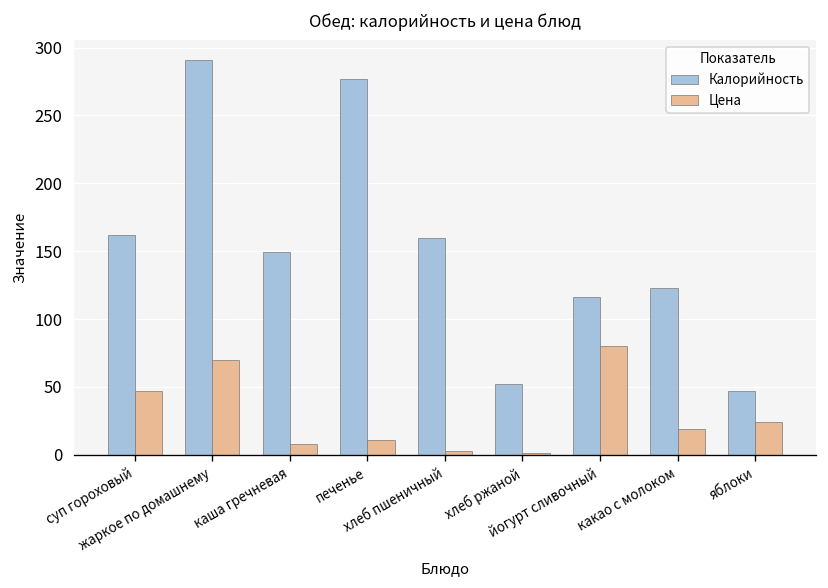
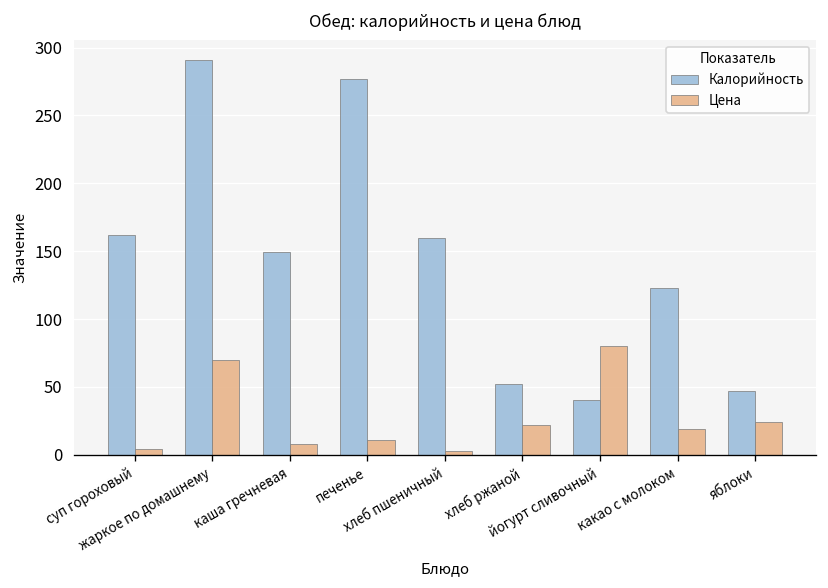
  {
    "Калорийность": {
      "суп гороховый": 162,
      "жаркое по домашнему": 291,
      "каша гречневая": 149,
      "печенье": 277,
      "хлеб пшеничный": 160,
      "хлеб ржаной": 52,
-     "йогурт сливочный": 117,
+     "йогурт сливочный": 40,
      "какао с молоком": 123,
      "яблоки": 47
    },
    "Цена": {
-     "суп гороховый": 47,
+     "суп гороховый": 4,
      "жаркое по домашнему": 70,
      "каша гречневая": 8,
      "печенье": 11,
      "хлеб пшеничный": 3,
-     "хлеб ржаной": 1,
+     "хлеб ржаной": 22,
      "йогурт сливочный": 80,
      "какао с молоком": 19,
      "яблоки": 24
    }
  }
